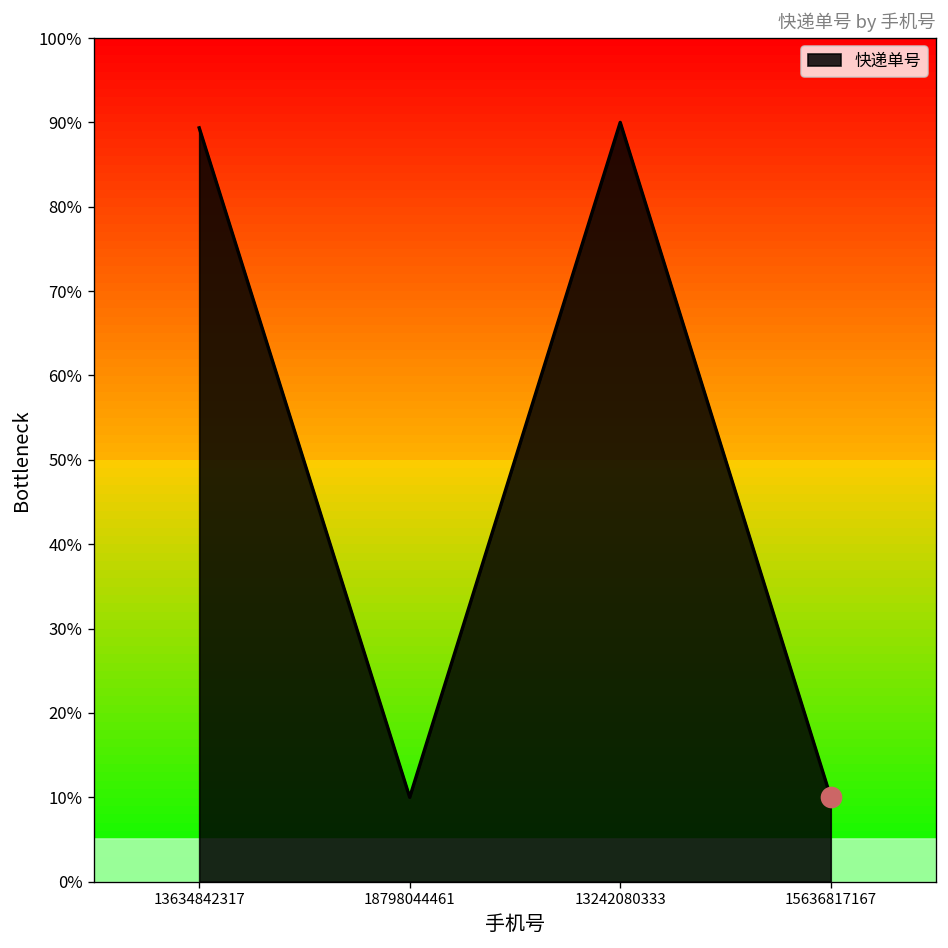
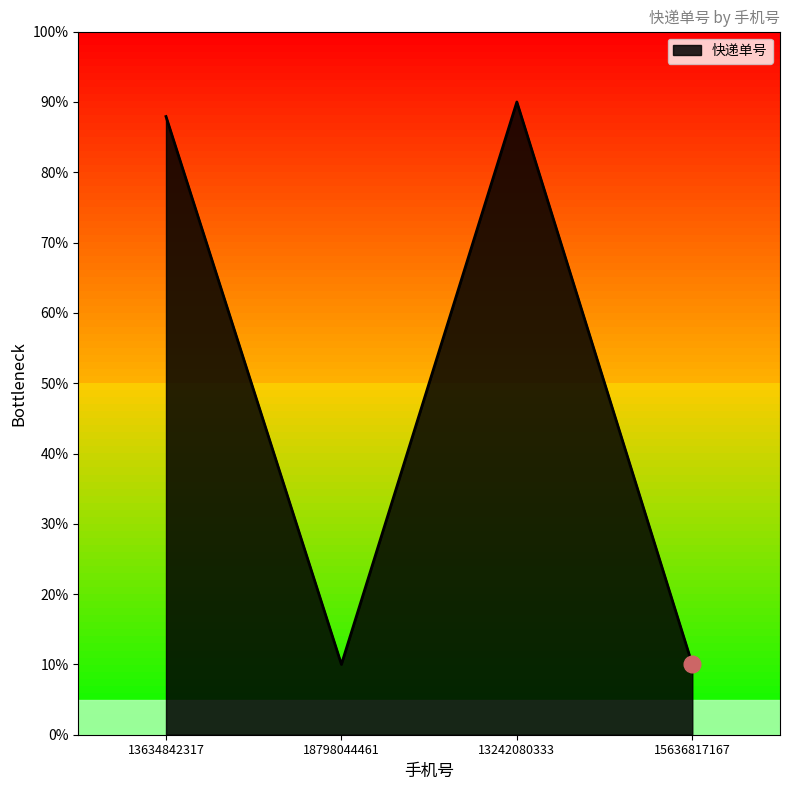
  {
    "快递单号": {
-     "13634842317": "89%",
+     "13634842317": "88%",
      "18798044461": "10%",
      "13242080333": "90%"
    }
  }
